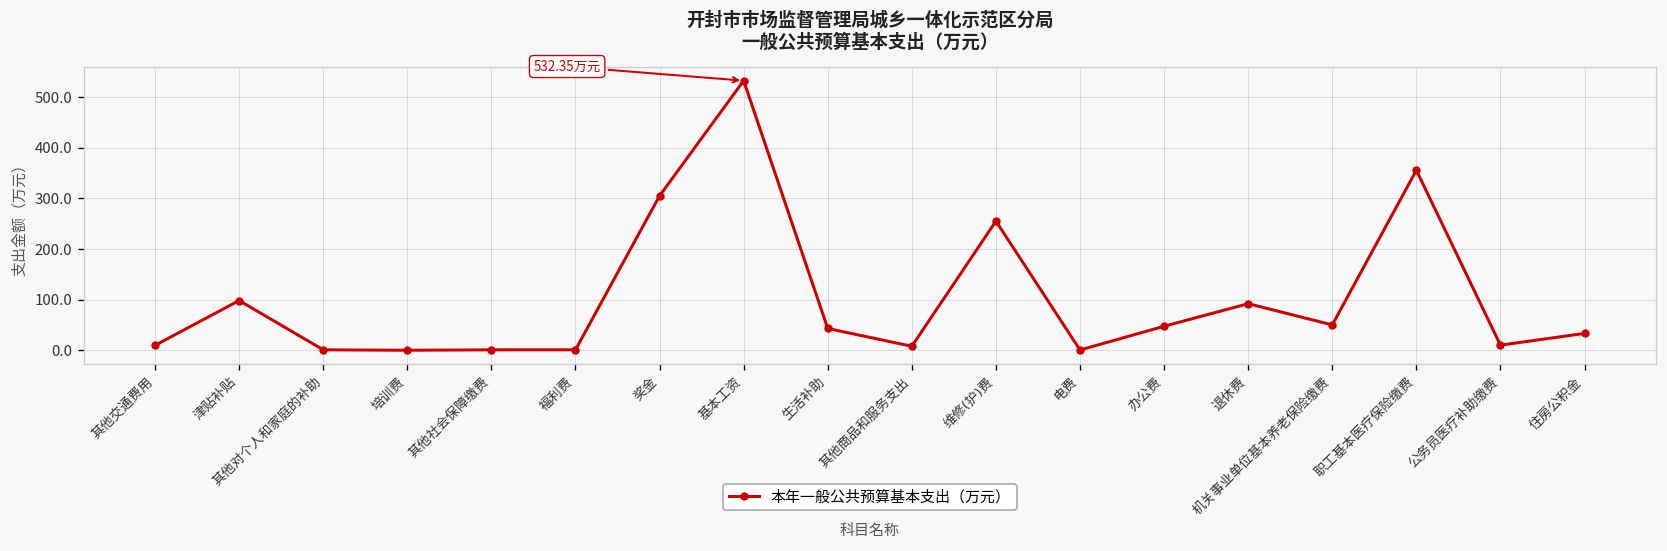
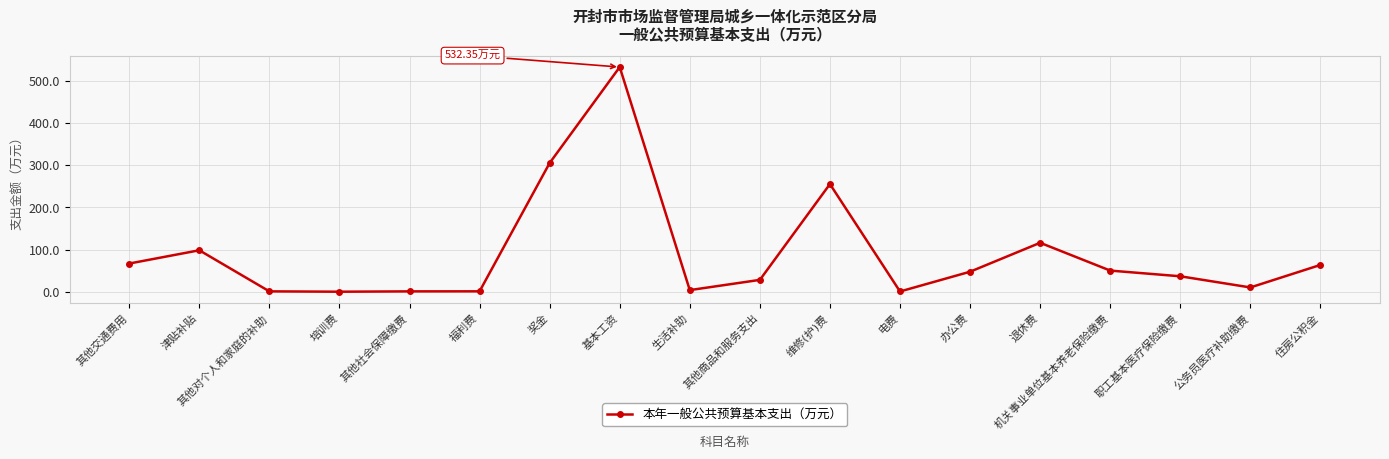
  {
-   "其他交通费用": 10,
+   "其他交通费用": 70,
    "津贴补贴": 100,
    "其他对个人和家庭的补助": 0,
    "培训费": 0,
    "其他社会保障缴费": 0,
    "福利费": 0,
    "奖金": 310,
-   "生活补助": 40,
-   "其他商品和服务支出": 10,
+   "生活补助": 0,
+   "其他商品和服务支出": 30,
    "维修(护)费": 260,
    "电费": 0,
    "办公费": 50,
-   "退休费": 90,
+   "退休费": 120,
    "机关事业单位基本养老保险缴费": 50,
-   "职工基本医疗保险缴费": 360,
+   "职工基本医疗保险缴费": 40,
    "公务员医疗补助缴费": 10,
-   "住房公积金": 30
+   "住房公积金": 60
  }
